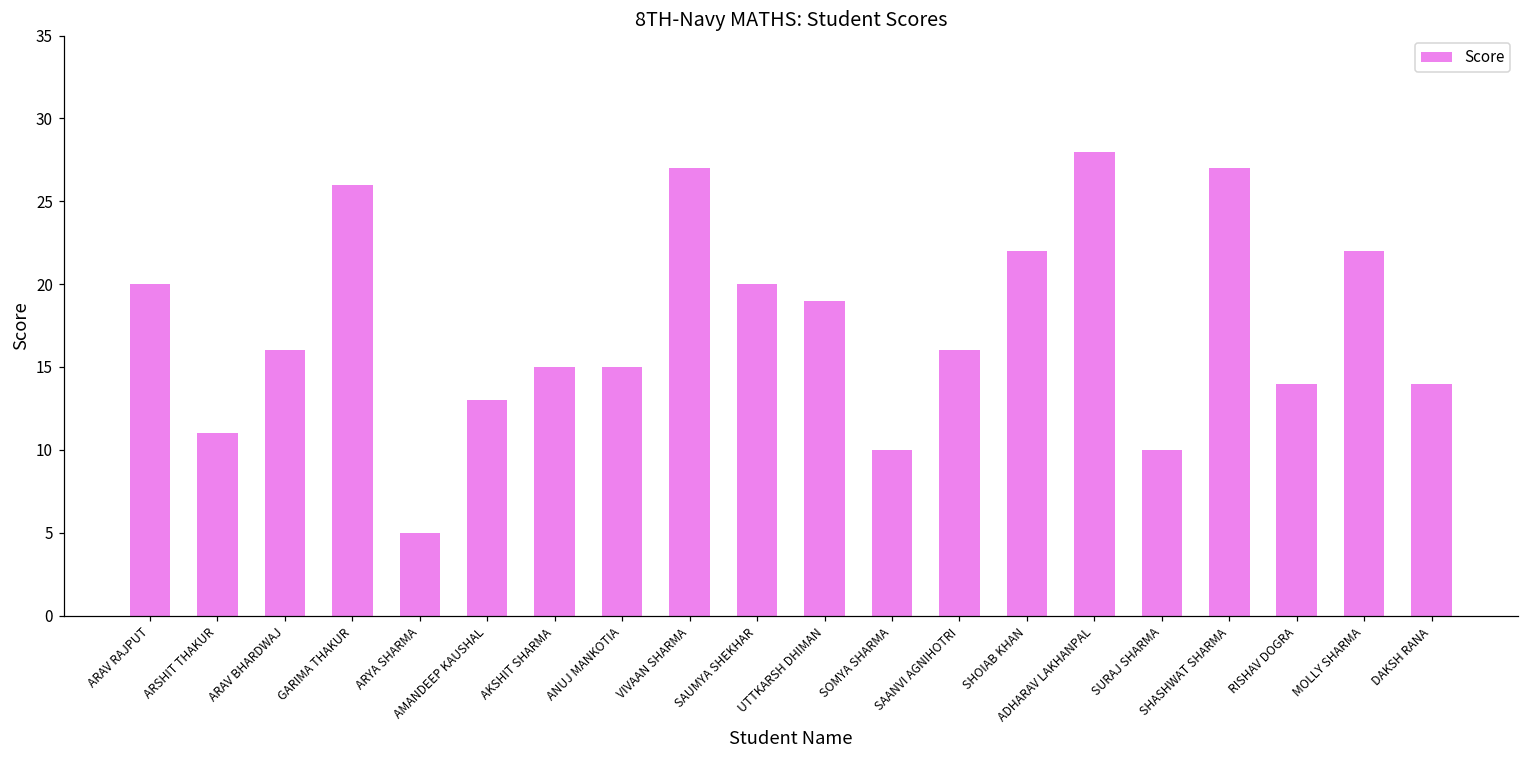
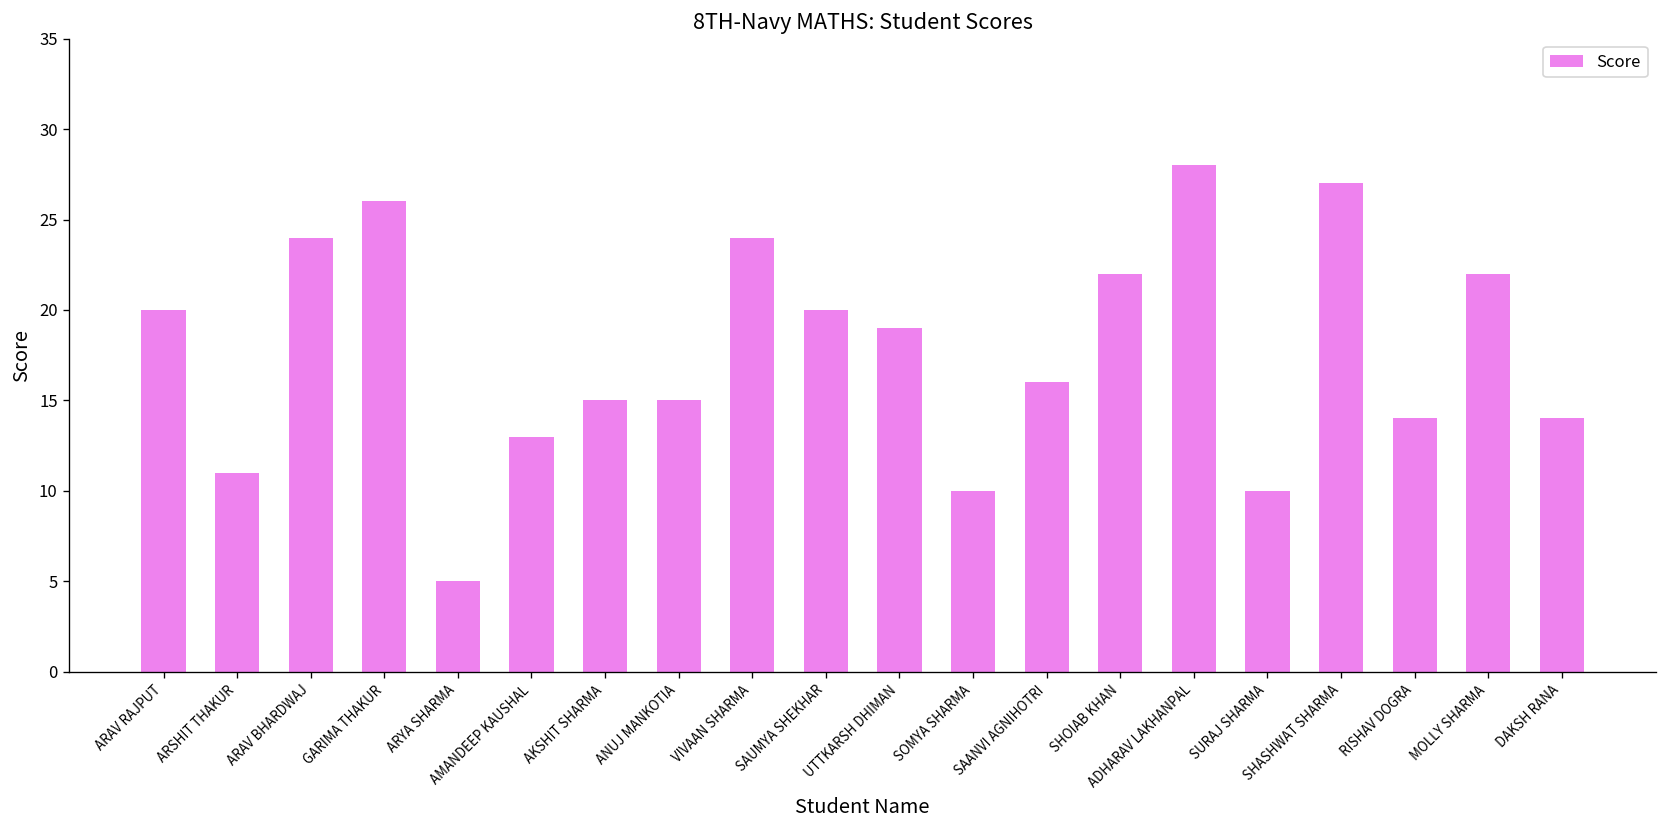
  {
    "ARAV RAJPUT": 20,
    "ARSHIT THAKUR": 11,
-   "ARAV BHARDWAJ": 16,
+   "ARAV BHARDWAJ": 24,
    "GARIMA THAKUR": 26,
    "ARYA SHARMA": 5,
    "AMANDEEP KAUSHAL": 13,
    "AKSHIT SHARMA": 15,
    "ANUJ MANKOTIA": 15,
-   "VIVAAN SHARMA": 27,
+   "VIVAAN SHARMA": 24,
    "SAUMYA SHEKHAR": 20,
    "UTTKARSH DHIMAN": 19,
    "SOMYA SHARMA": 10,
    "SAANVI AGNIHOTRI": 16,
    "SHOIAB KHAN": 22,
    "ADHARAV LAKHANPAL": 28,
    "SURAJ SHARMA": 10,
    "SHASHWAT SHARMA": 27,
    "RISHAV DOGRA": 14,
    "MOLLY SHARMA": 22,
    "DAKSH RANA": 14
  }
